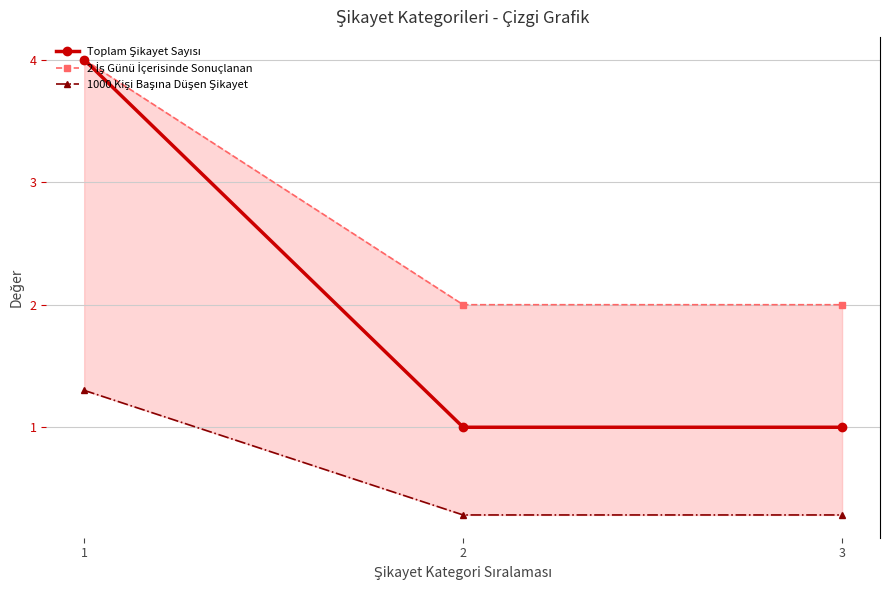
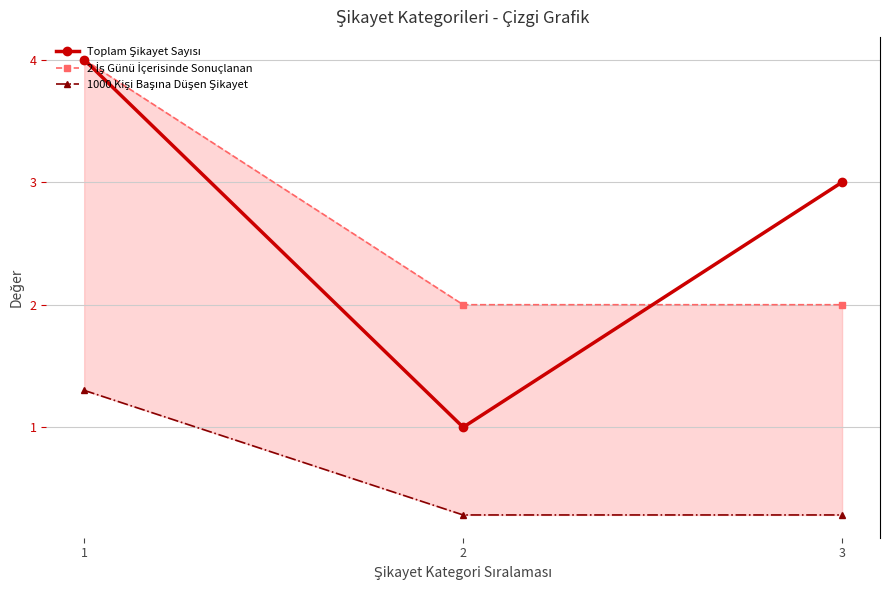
  {
    "Toplam Şikayet Sayısı": {
      "2": 1,
-     "3": 1
+     "3": 3
    },
    "2 İş Günü İçerisinde Sonuçlanan": {
      "2": 2,
      "3": 2
    },
    "1000 Kişi Başına Düşen Şikayet": {
      "1": 1.30,
      "2": 0.28,
      "3": 0.28
    }
  }
